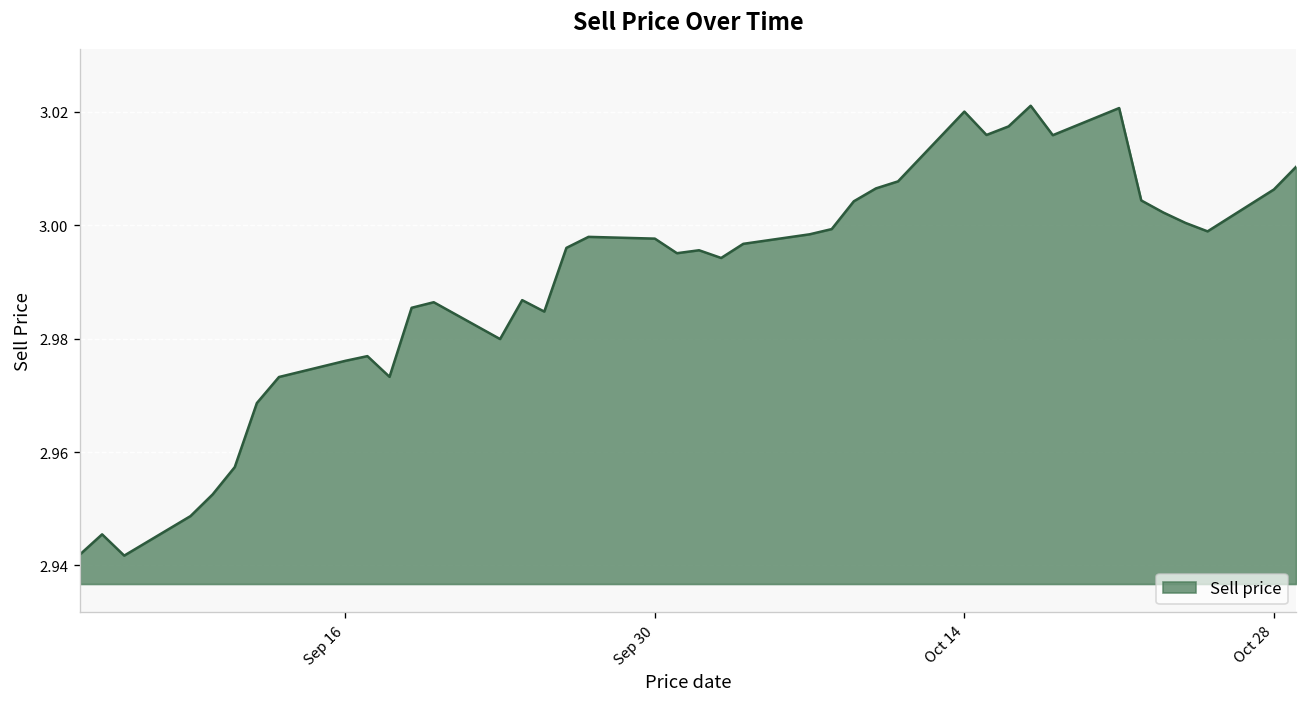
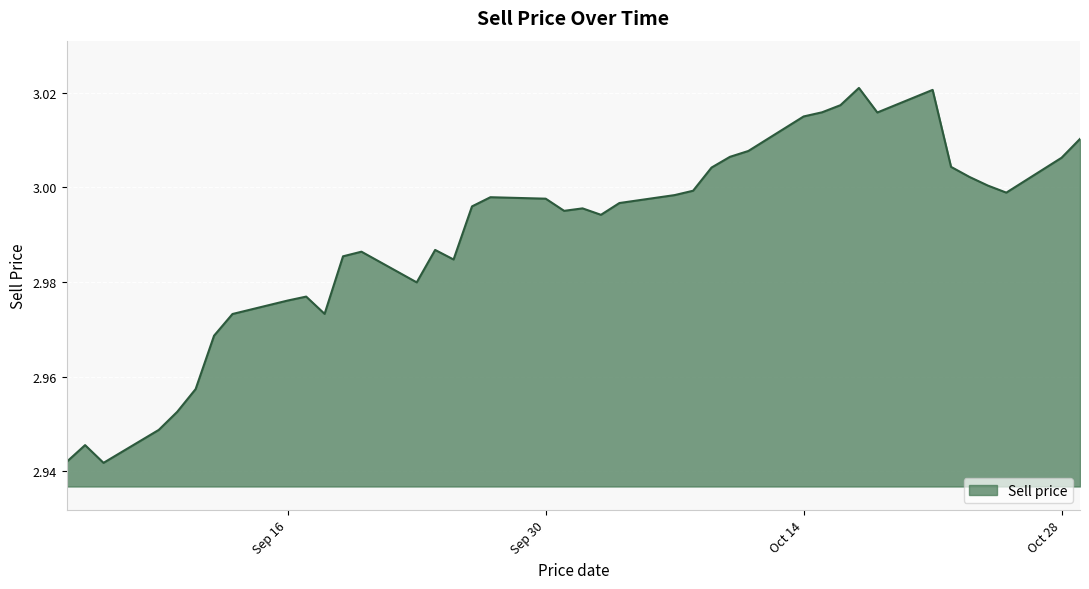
  {
    "Sep 16": 2.976,
    "Sep 30": 2.998,
-   "Oct 14": 3.020,
+   "Oct 14": 3.015,
    "Oct 28": 3.006
  }
